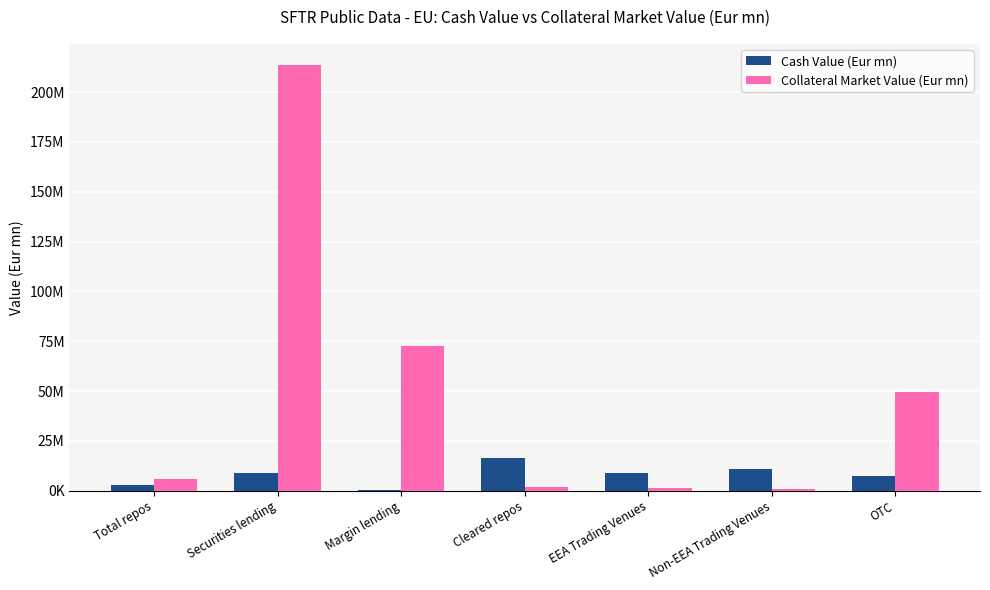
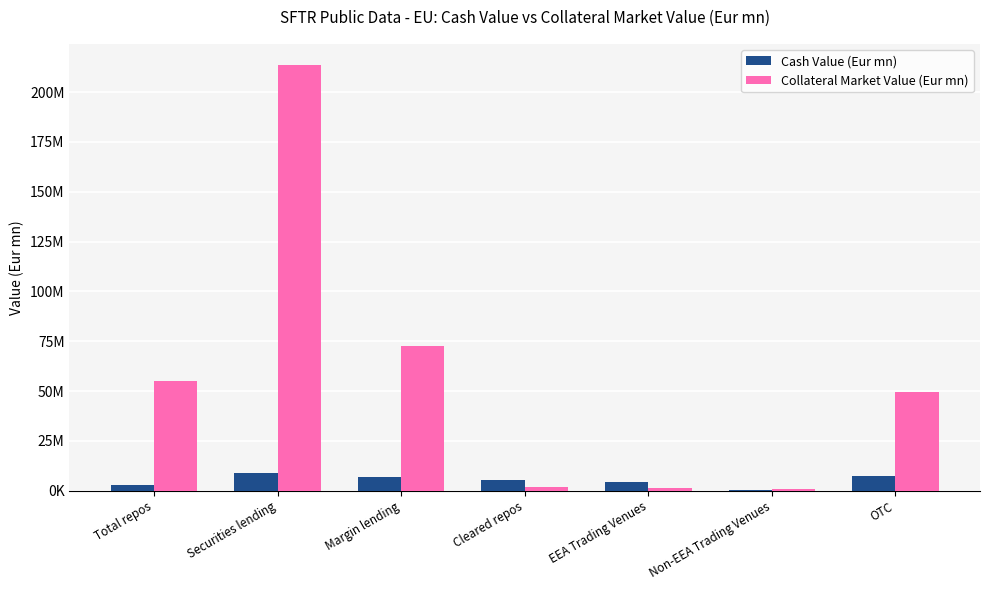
  {
    "Cash Value (Eur mn)": {
      "Total repos": 3000000,
      "Securities lending": 9000000,
-     "Margin lending": 0,
-     "Cleared repos": 16000000,
-     "EEA Trading Venues": 9000000,
-     "Non-EEA Trading Venues": 11000000,
+     "Margin lending": 7000000,
+     "Cleared repos": 5000000,
+     "EEA Trading Venues": 5000000,
+     "Non-EEA Trading Venues": 1000000,
      "OTC": 8000000
    },
    "Collateral Market Value (Eur mn)": {
-     "Total repos": 6000000,
+     "Total repos": 55000000,
      "Securities lending": 214000000,
      "Margin lending": 73000000,
      "Cleared repos": 2000000,
      "EEA Trading Venues": 1000000,
      "OTC": 49000000
    }
  }
